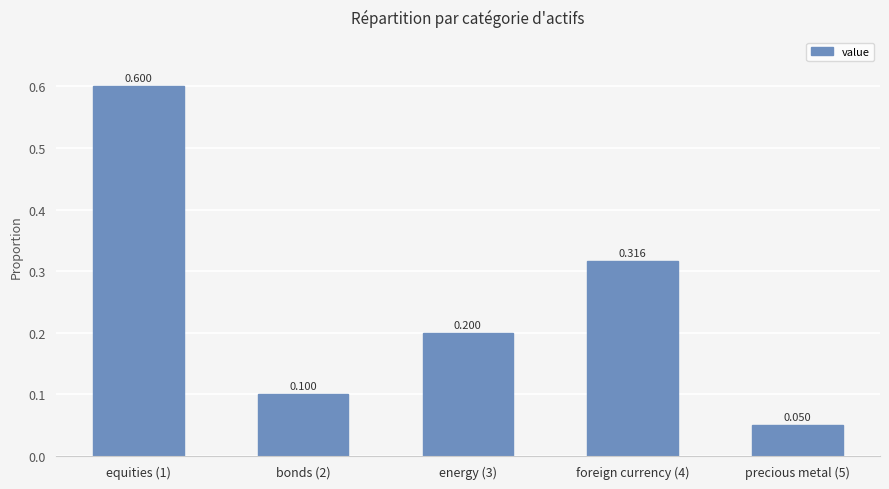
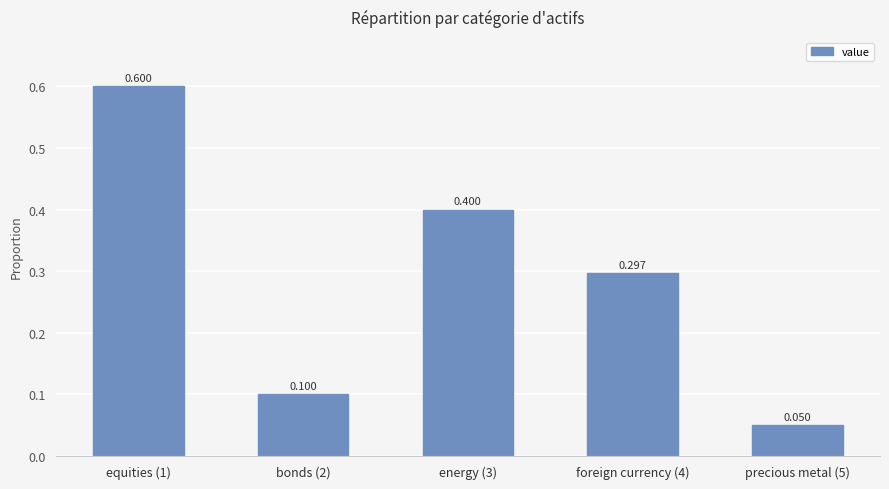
  {
    "equities (1)": 0.600,
    "bonds (2)": 0.100,
-   "energy (3)": 0.200,
-   "foreign currency (4)": 0.316,
+   "energy (3)": 0.400,
+   "foreign currency (4)": 0.297,
    "precious metal (5)": 0.050
  }
